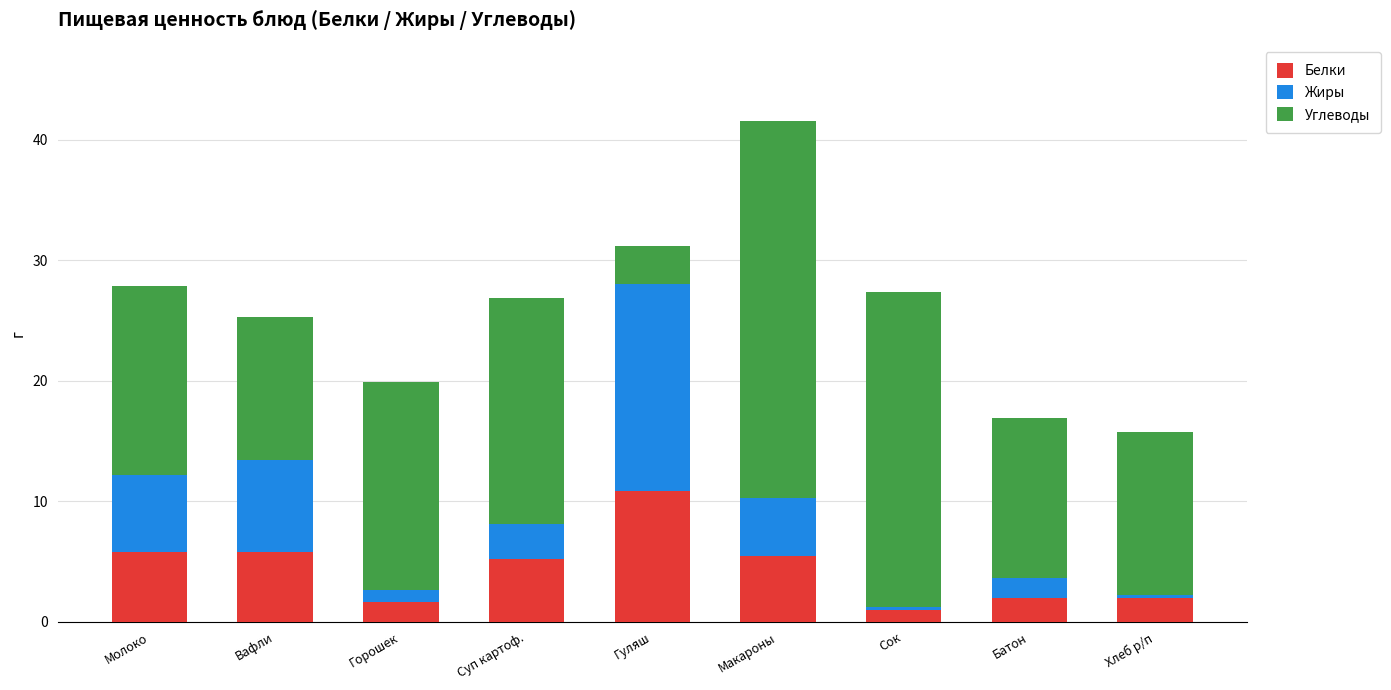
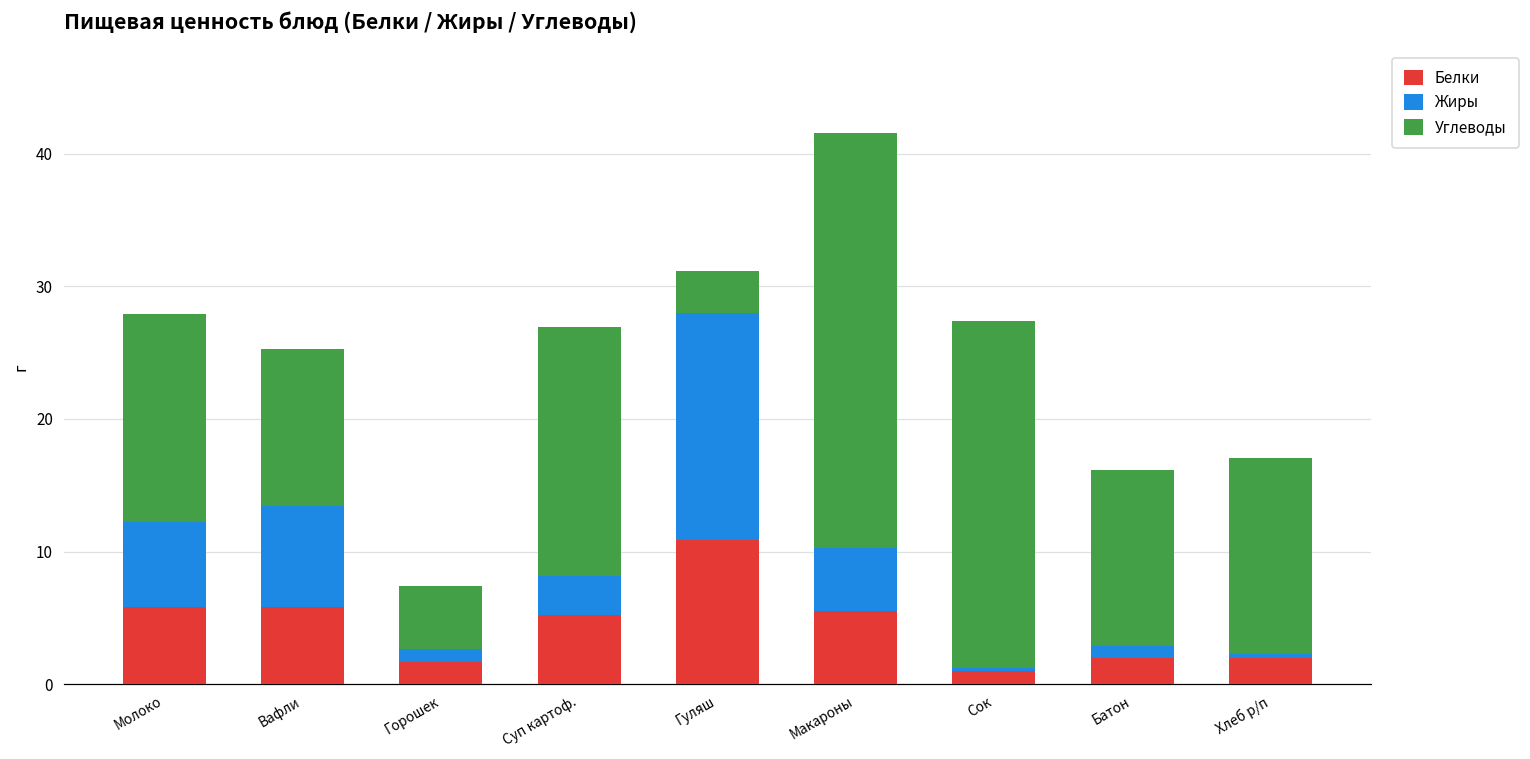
  {
    "Белки": {
      "Молоко": 5.8,
      "Вафли": 5.8,
      "Горошек": 1.6,
      "Суп картоф.": 5.2,
      "Гуляш": 10.9,
      "Макароны": 5.5,
      "Сок": 1.0,
      "Батон": 2.0,
      "Хлеб р/п": 2.0
    },
    "Жиры": {
      "Молоко": 6.4,
      "Вафли": 7.6,
      "Горошек": 1.0,
      "Суп картоф.": 2.9,
      "Гуляш": 17.1,
      "Макароны": 4.8,
-     "Батон": 1.6,
+     "Батон": 0.9,
      "Хлеб р/п": 0.3
    },
    "Углеводы": {
      "Молоко": 15.7,
      "Вафли": 11.9,
-     "Горошек": 17.3,
+     "Горошек": 4.7,
      "Суп картоф.": 18.8,
      "Гуляш": 3.2,
      "Макароны": 31.3,
      "Сок": 26.2,
      "Батон": 13.3,
-     "Хлеб р/п": 13.5
+     "Хлеб р/п": 14.8
    }
  }
